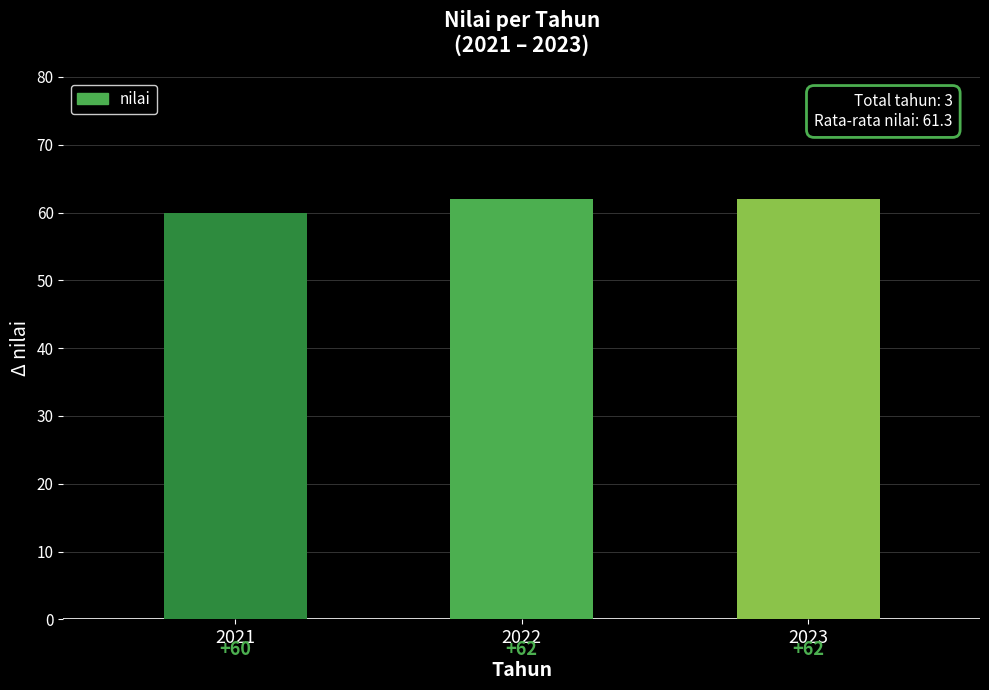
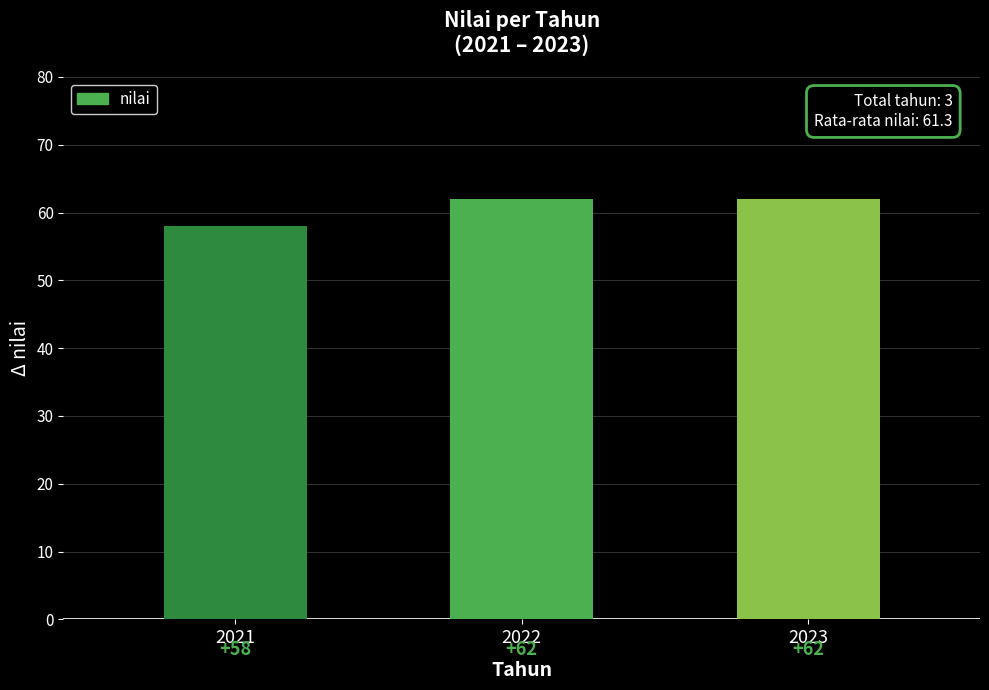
  {
-   "2021": "+60"
+   "2021": "+58"
  }
